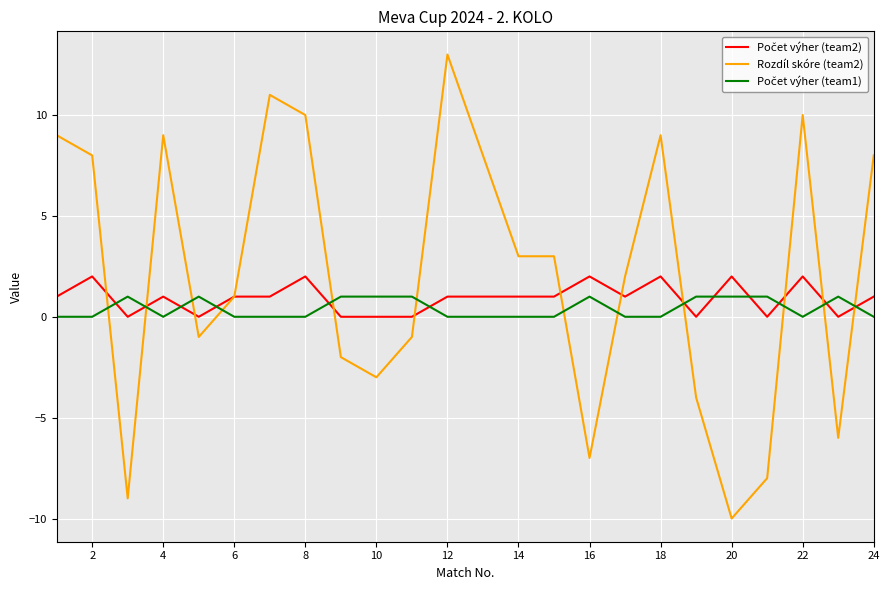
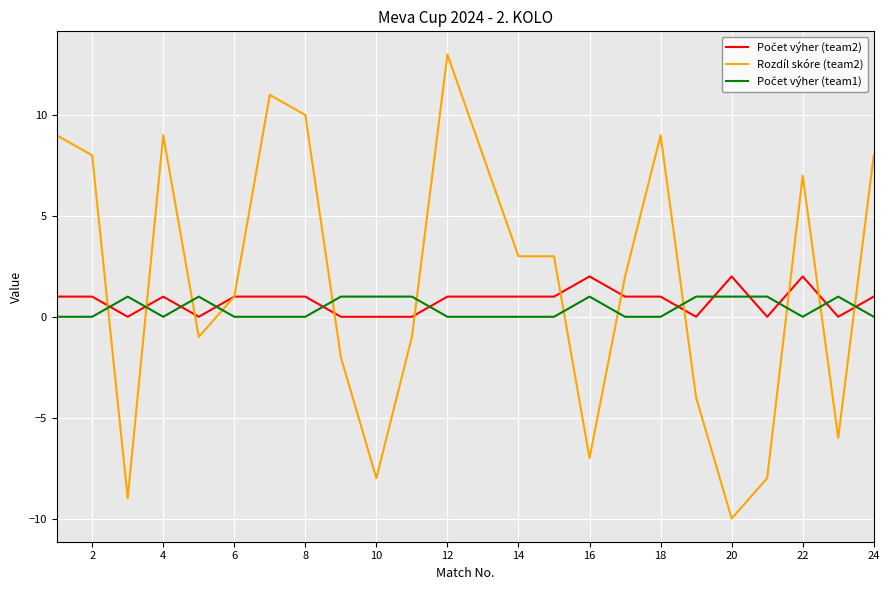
  {
    "Počet výher (team2)": {
-     "2": 2,
+     "2": 1,
      "4": 1,
-     "8": 2,
+     "8": 1,
      "10": 0,
      "12": 1,
      "14": 1,
      "16": 2,
-     "18": 2,
+     "18": 1,
      "20": 2,
      "22": 2,
      "24": 1
    },
    "Rozdíl skóre (team2)": {
      "2": 8,
      "4": 9,
      "8": 10,
-     "10": -3,
+     "10": -8,
      "12": 13,
      "14": 3,
      "16": -7,
      "18": 9,
      "20": -10,
-     "22": 10,
+     "22": 7,
      "24": 8
    },
    "Počet výher (team1)": {
      "2": 0,
      "4": 0,
      "6": 0,
      "8": 0,
      "10": 1,
      "12": 0,
      "14": 0,
      "16": 1,
      "18": 0,
      "20": 1,
      "22": 0,
      "24": 0
    }
  }
